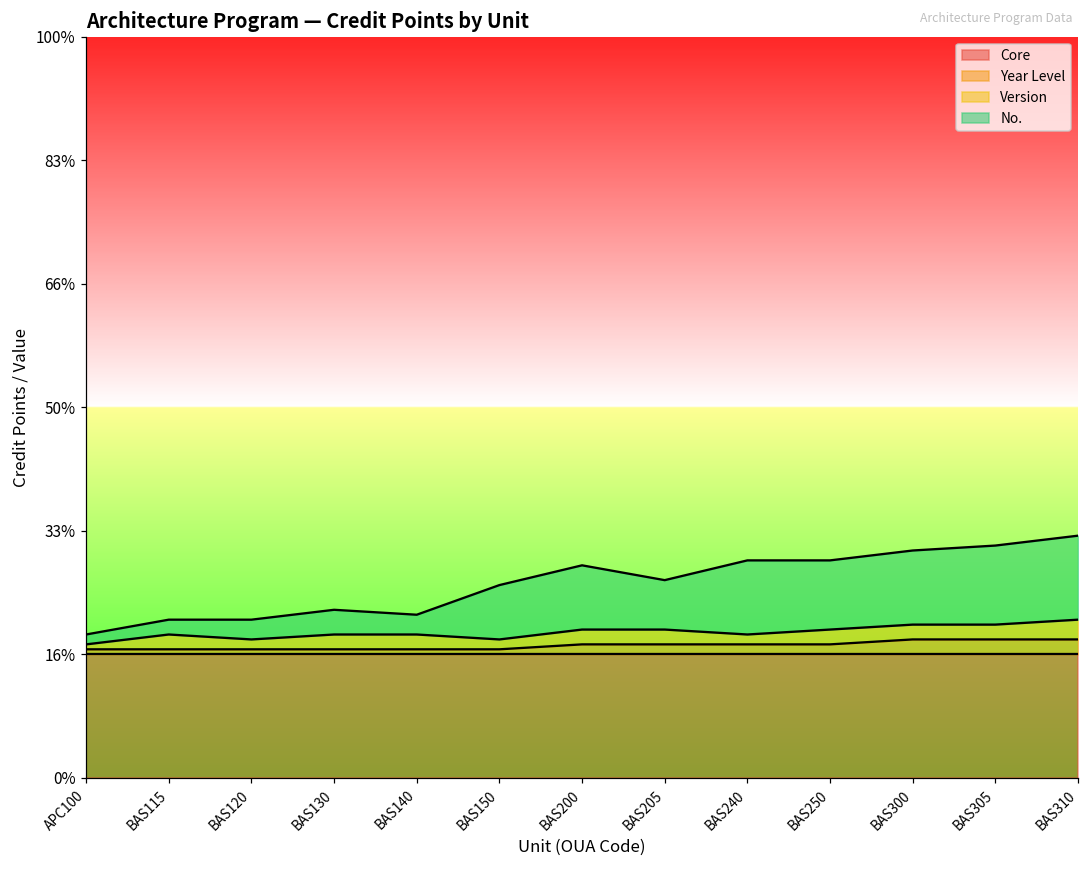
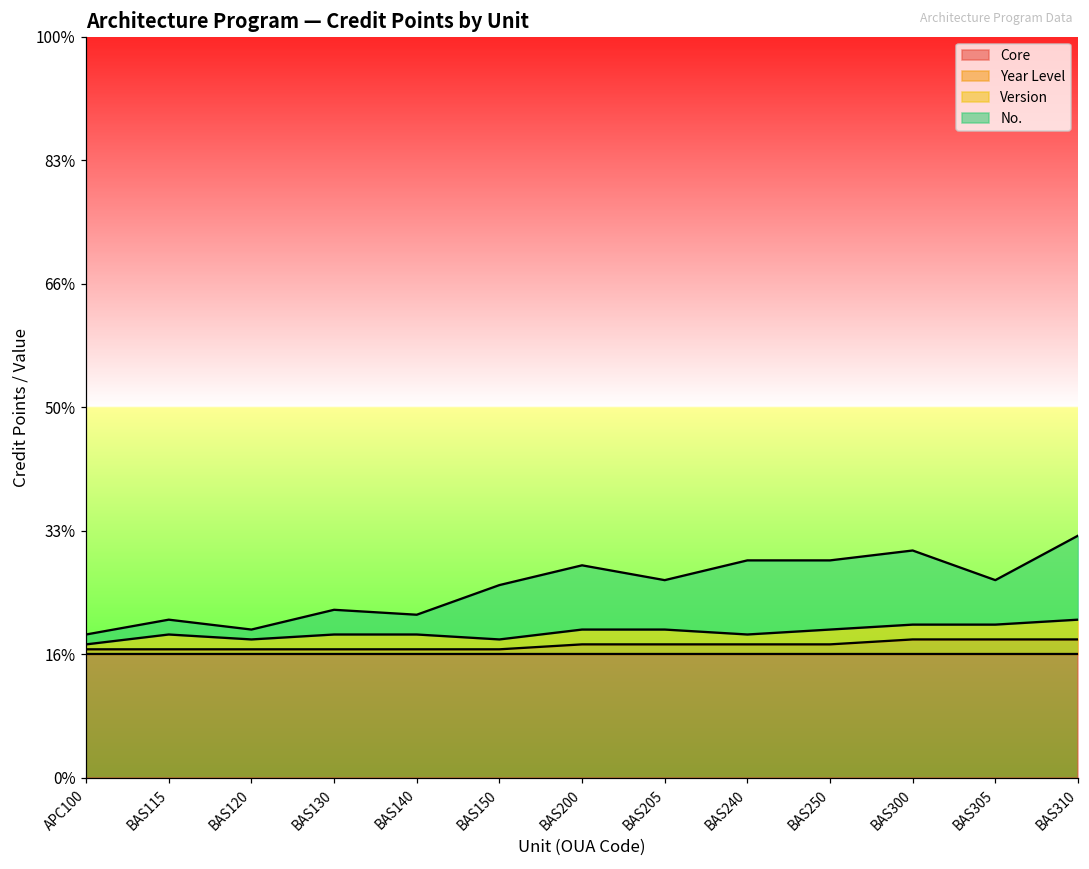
  {
    "Core": {
      "APC100": "17%",
      "BAS115": "17%",
      "BAS120": "17%",
      "BAS130": "17%",
      "BAS140": "17%",
      "BAS150": "17%",
      "BAS200": "17%",
      "BAS205": "17%",
      "BAS240": "17%",
      "BAS250": "17%",
      "BAS300": "17%",
      "BAS305": "17%",
      "BAS310": "17%"
    },
    "No.": {
      "APC100": "1%",
      "BAS115": "2%",
-     "BAS120": "3%",
+     "BAS120": "1%",
      "BAS130": "3%",
      "BAS140": "3%",
      "BAS150": "7%",
      "BAS200": "9%",
      "BAS205": "7%",
      "BAS240": "10%",
      "BAS250": "9%",
      "BAS300": "10%",
-     "BAS305": "11%",
+     "BAS305": "6%",
      "BAS310": "11%"
    }
  }
